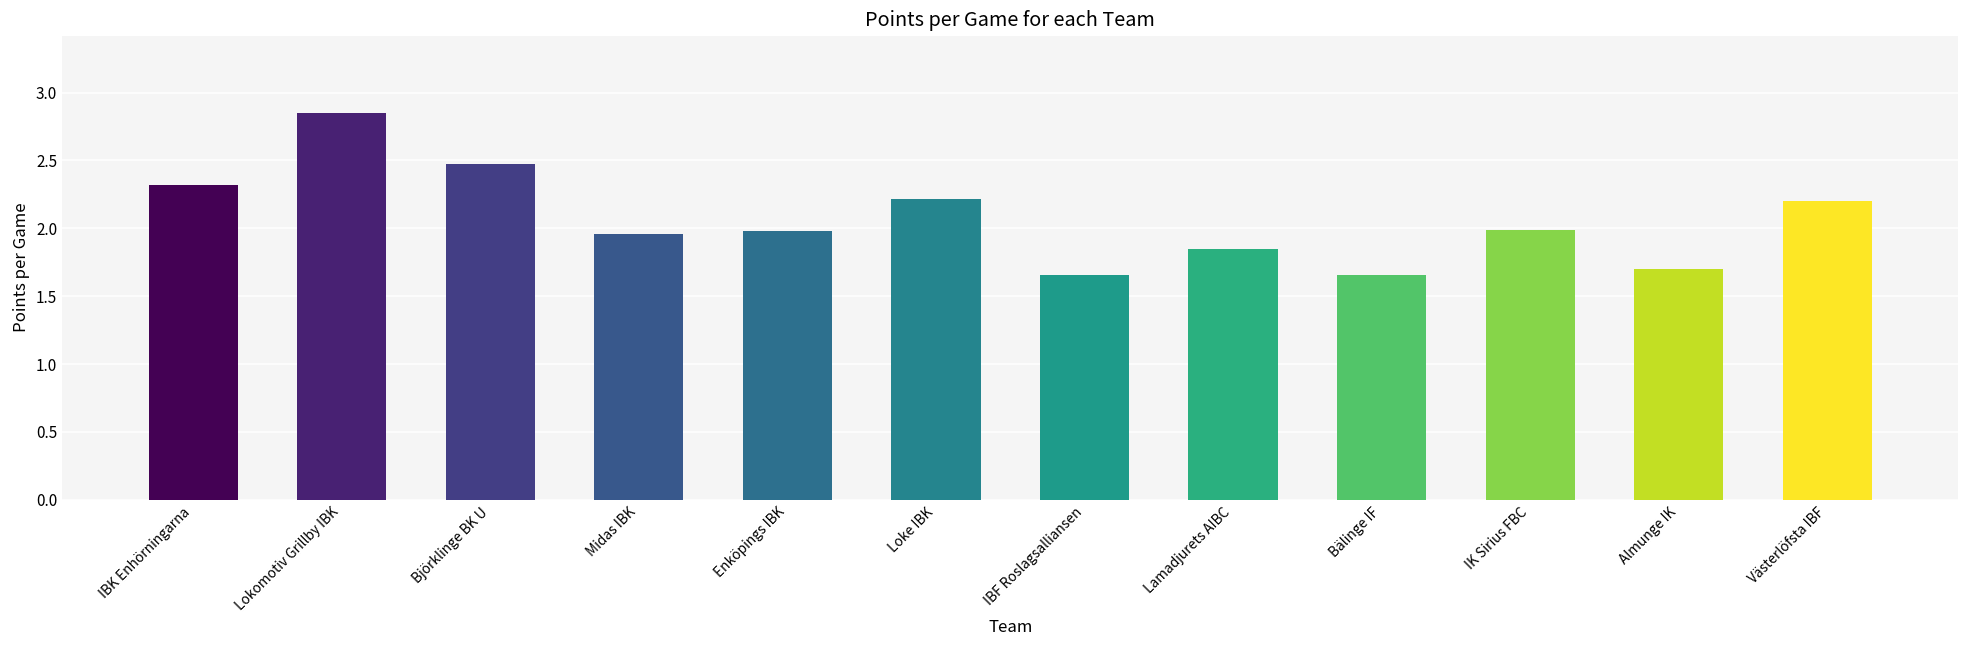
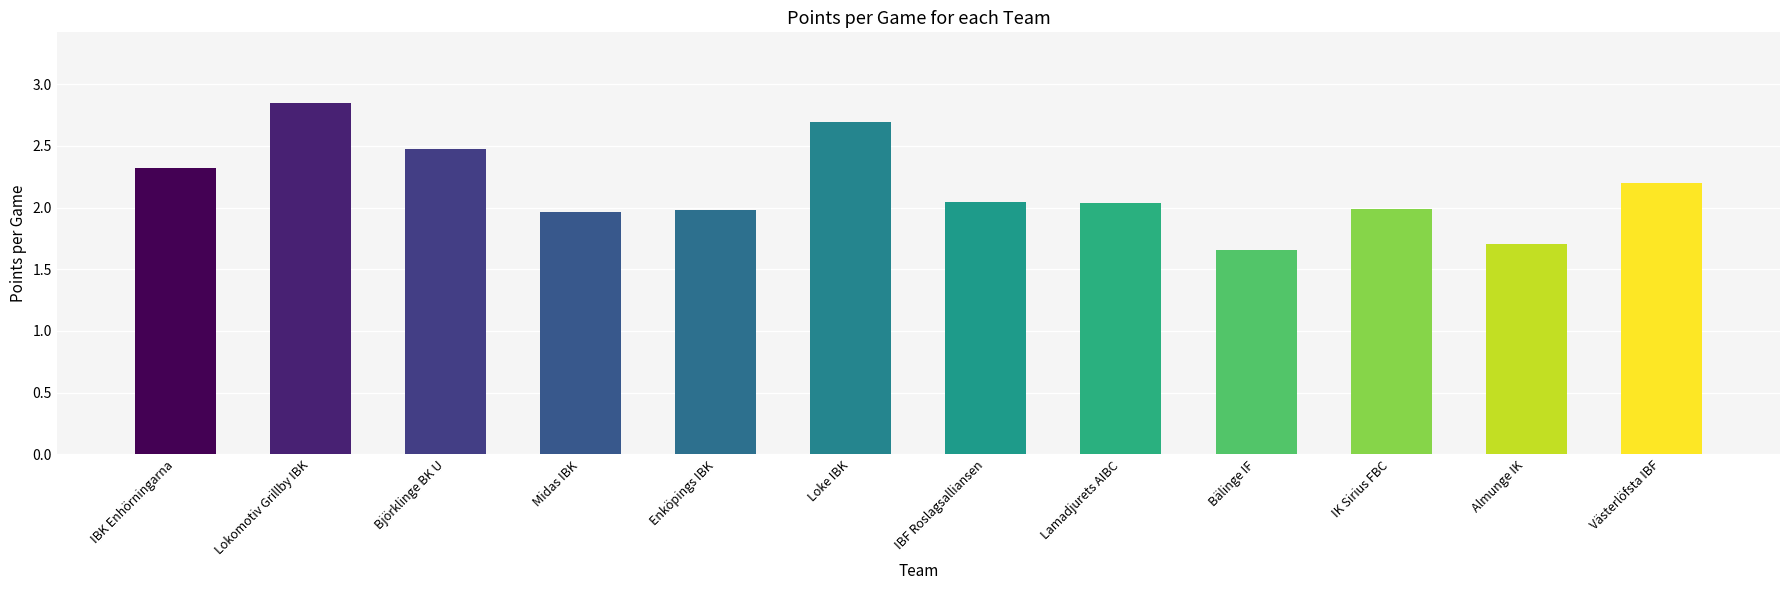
  {
    "IBK Enhörningarna": 2.32,
    "Lokomotiv Grillby IBK": 2.85,
    "Björklinge BK U": 2.47,
    "Midas IBK": 1.96,
    "Enköpings IBK": 1.98,
-   "Loke IBK": 2.21,
-   "IBF Roslagsalliansen": 1.65,
-   "Lamadjurets AIBC": 1.85,
+   "Loke IBK": 2.69,
+   "IBF Roslagsalliansen": 2.05,
+   "Lamadjurets AIBC": 2.04,
    "Bälinge IF": 1.65,
    "IK Sirius FBC": 1.99,
    "Almunge IK": 1.70,
    "Västerlöfsta IBF": 2.20
  }
